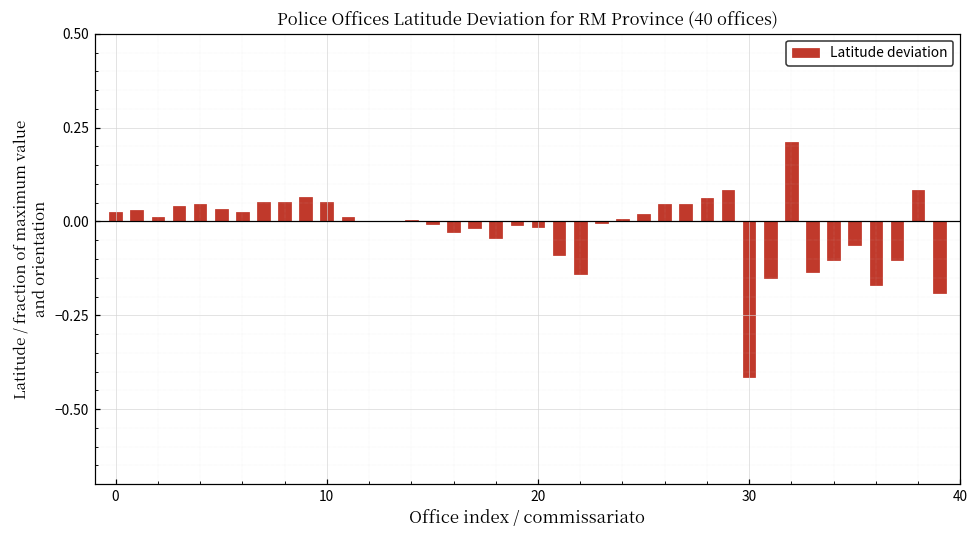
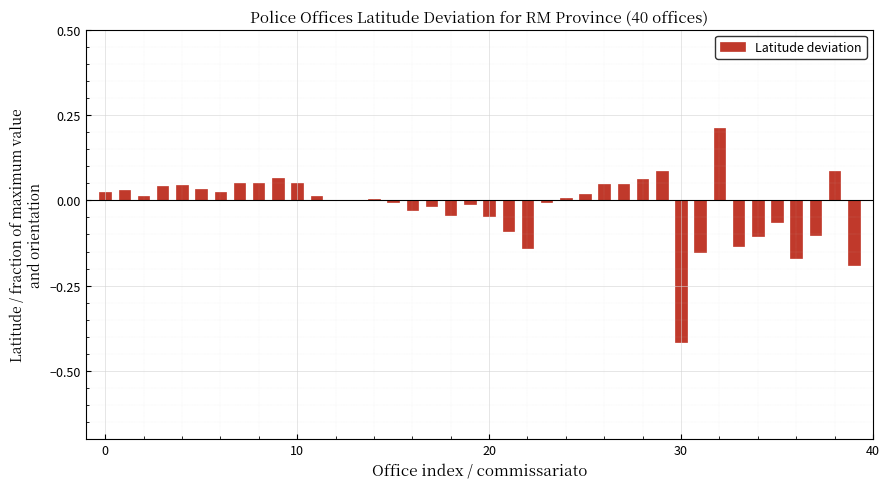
  {
    "0": 0.02,
    "10": 0.05,
-   "20": -0.01,
+   "20": -0.04,
    "30": -0.41
  }
